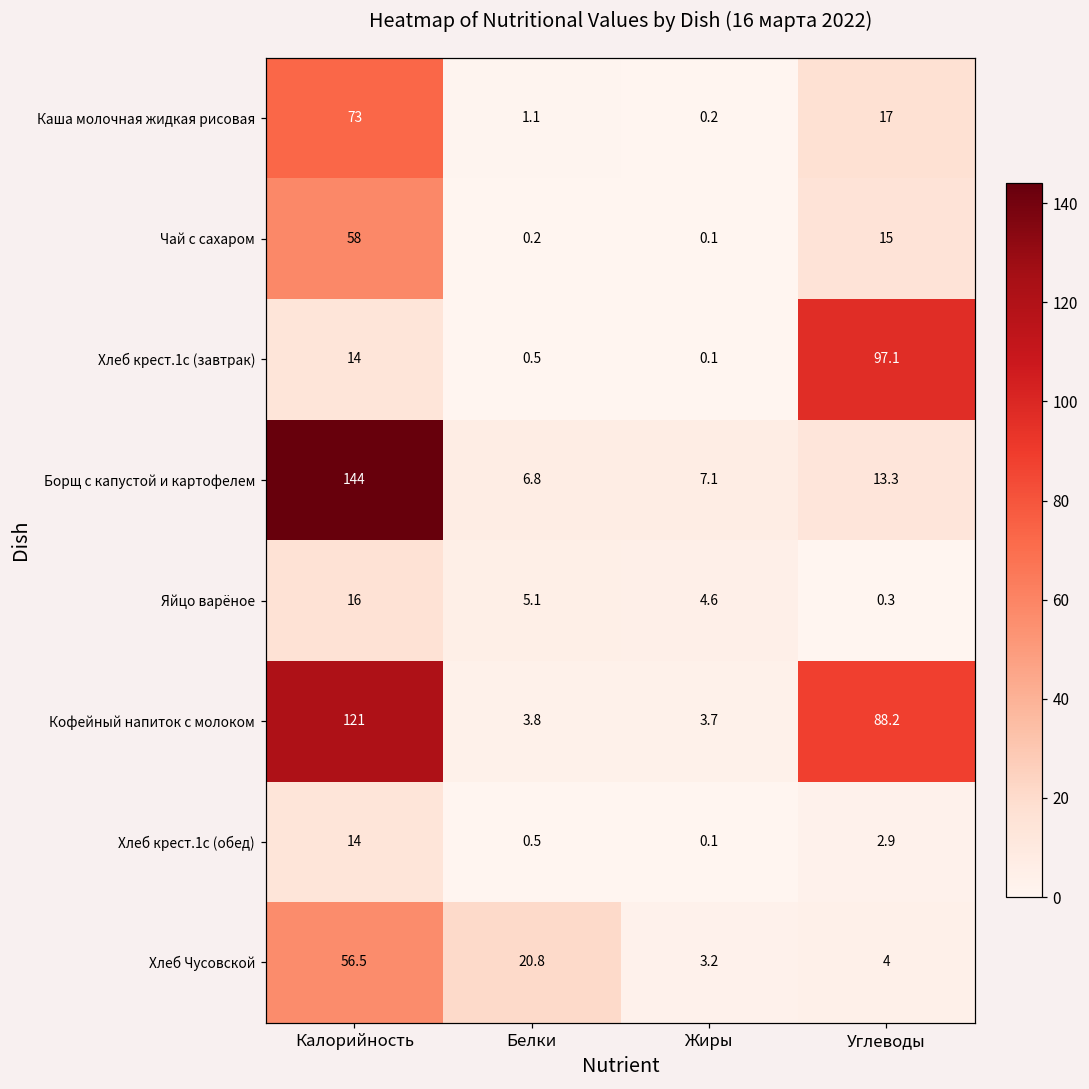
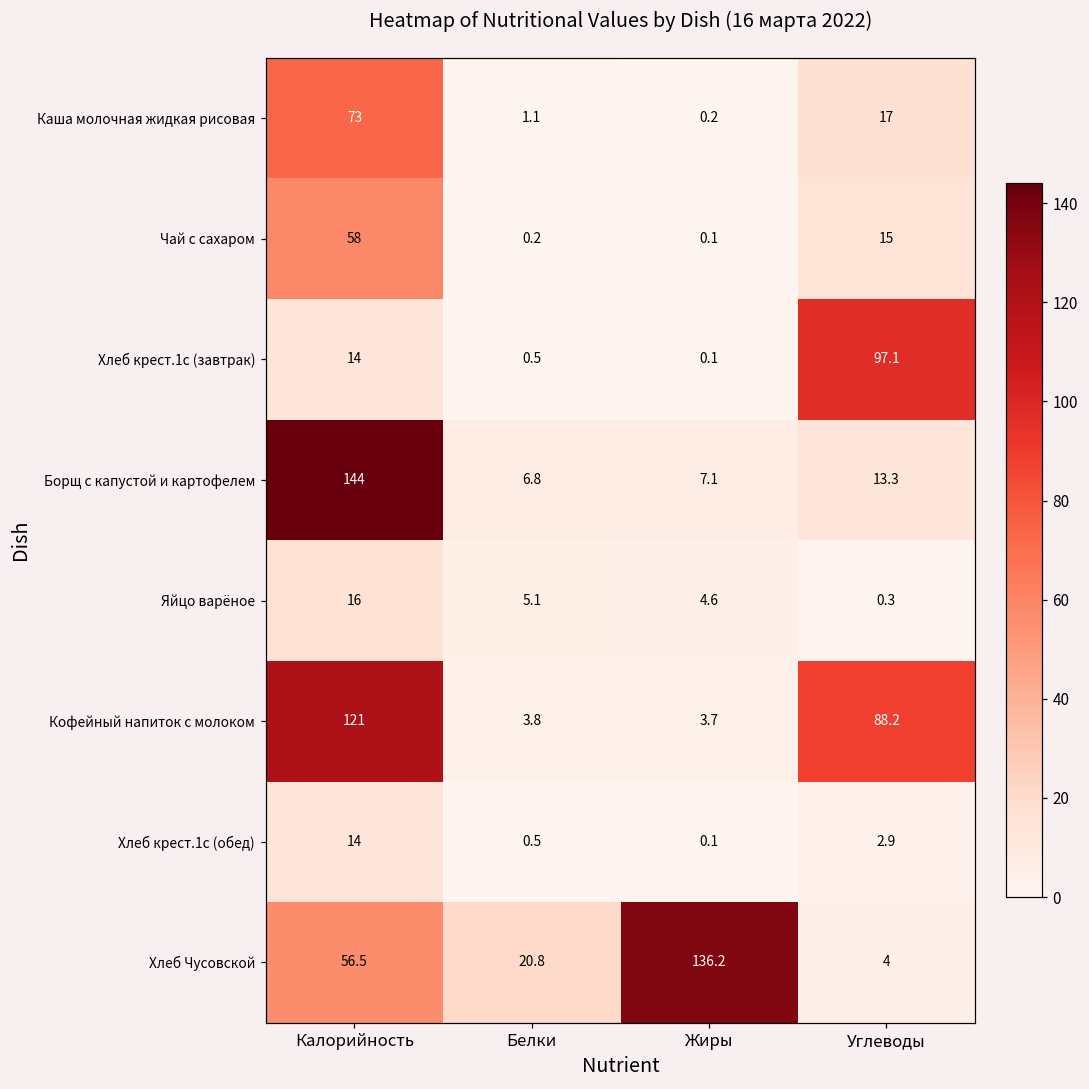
  {
    "Каша молочная жидкая рисовая": {
      "Калорийность": 73,
      "Белки": 1.1,
      "Жиры": 0.2,
      "Углеводы": 17
    },
    "Чай с сахаром": {
      "Калорийность": 58,
      "Белки": 0.2,
      "Жиры": 0.1,
      "Углеводы": 15
    },
    "Хлеб крест.1с (завтрак)": {
      "Калорийность": 14,
      "Белки": 0.5,
      "Жиры": 0.1,
      "Углеводы": 97.1
    },
    "Борщ с капустой и картофелем": {
      "Калорийность": 144,
      "Белки": 6.8,
      "Жиры": 7.1,
      "Углеводы": 13.3
    },
    "Яйцо варёное": {
      "Калорийность": 16,
      "Белки": 5.1,
      "Жиры": 4.6,
      "Углеводы": 0.3
    },
    "Кофейный напиток с молоком": {
      "Калорийность": 121,
      "Белки": 3.8,
      "Жиры": 3.7,
      "Углеводы": 88.2
    },
    "Хлеб крест.1с (обед)": {
      "Калорийность": 14,
      "Белки": 0.5,
      "Жиры": 0.1,
      "Углеводы": 2.9
    },
    "Хлеб Чусовской": {
      "Калорийность": 56.5,
      "Белки": 20.8,
-     "Жиры": 3.2,
+     "Жиры": 136.2,
      "Углеводы": 4
    }
  }
